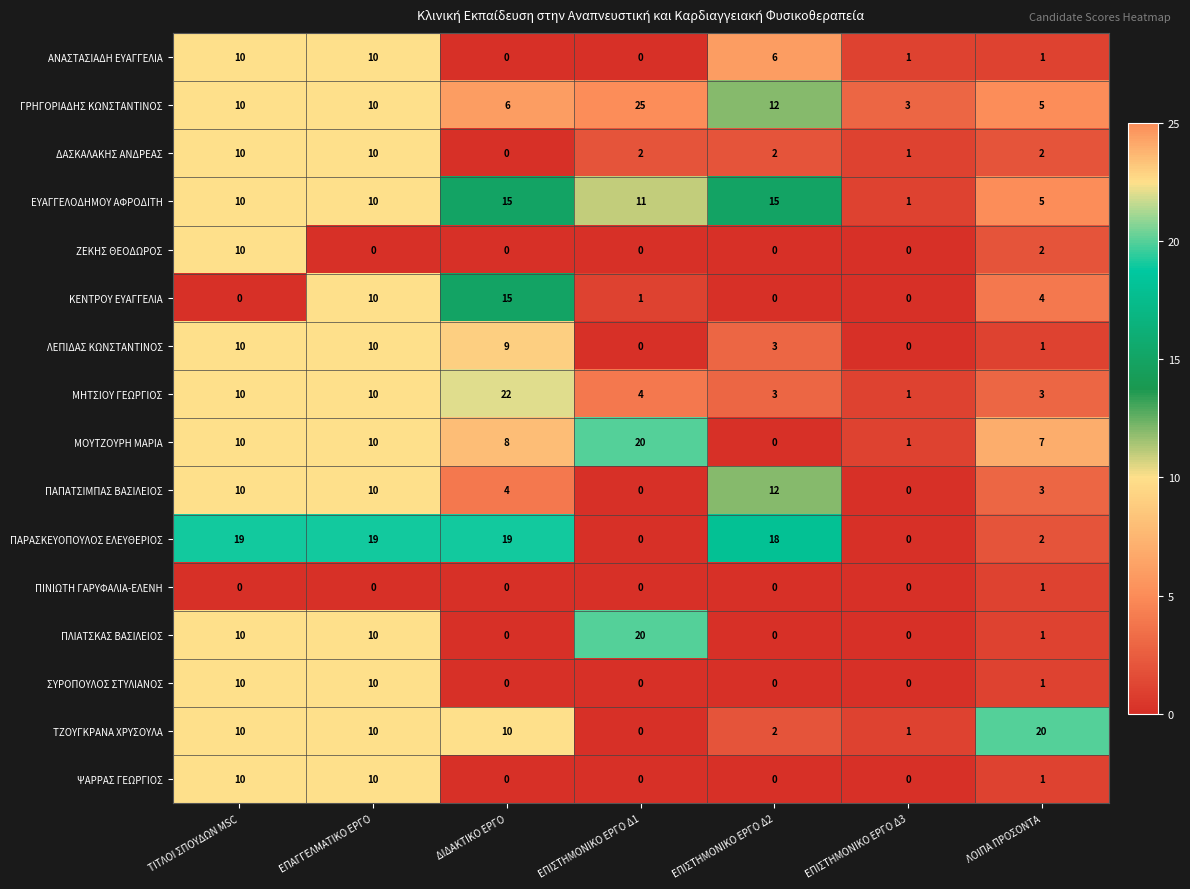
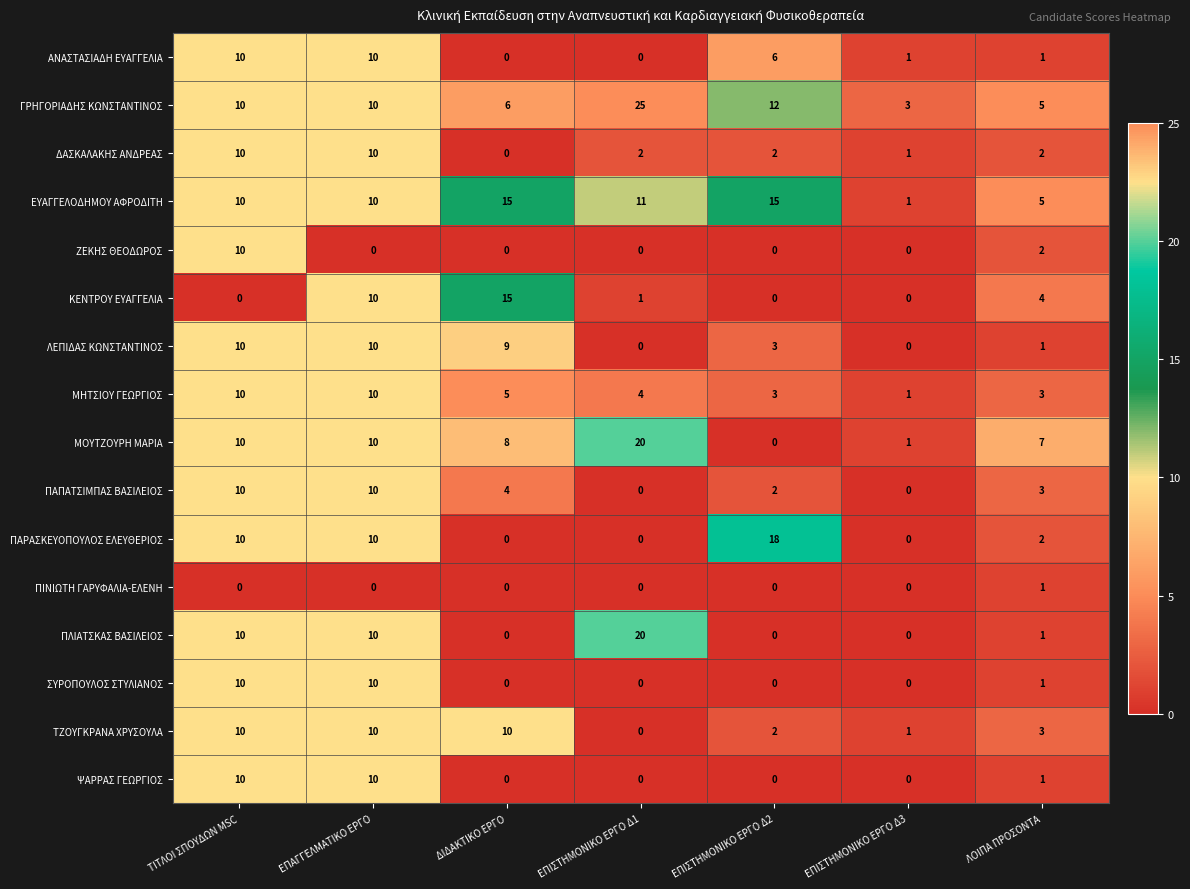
  {
    "ΑΝΑΣΤΑΣΙΑΔΗ ΕΥΑΓΓΕΛΙΑ": {
      "ΤΙΤΛΟΙ ΣΠΟΥΔΩΝ MSC": 10,
      "ΕΠΑΓΓΕΛΜΑΤΙΚΟ ΕΡΓΟ": 10,
      "ΔΙΔΑΚΤΙΚΟ ΕΡΓΟ": 0,
      "ΕΠΙΣΤΗΜΟΝΙΚΟ ΕΡΓΟ Δ1": 0,
      "ΕΠΙΣΤΗΜΟΝΙΚΟ ΕΡΓΟ Δ2": 6,
      "ΕΠΙΣΤΗΜΟΝΙΚΟ ΕΡΓΟ Δ3": 1,
      "ΛΟΙΠΑ ΠΡΟΣΟΝΤΑ": 1
    },
    "ΓΡΗΓΟΡΙΑΔΗΣ ΚΩΝΣΤΑΝΤΙΝΟΣ": {
      "ΤΙΤΛΟΙ ΣΠΟΥΔΩΝ MSC": 10,
      "ΕΠΑΓΓΕΛΜΑΤΙΚΟ ΕΡΓΟ": 10,
      "ΔΙΔΑΚΤΙΚΟ ΕΡΓΟ": 6,
      "ΕΠΙΣΤΗΜΟΝΙΚΟ ΕΡΓΟ Δ1": 25,
      "ΕΠΙΣΤΗΜΟΝΙΚΟ ΕΡΓΟ Δ2": 12,
      "ΕΠΙΣΤΗΜΟΝΙΚΟ ΕΡΓΟ Δ3": 3,
      "ΛΟΙΠΑ ΠΡΟΣΟΝΤΑ": 5
    },
    "ΔΑΣΚΑΛΑΚΗΣ ΑΝΔΡΕΑΣ": {
      "ΤΙΤΛΟΙ ΣΠΟΥΔΩΝ MSC": 10,
      "ΕΠΑΓΓΕΛΜΑΤΙΚΟ ΕΡΓΟ": 10,
      "ΔΙΔΑΚΤΙΚΟ ΕΡΓΟ": 0,
      "ΕΠΙΣΤΗΜΟΝΙΚΟ ΕΡΓΟ Δ1": 2,
      "ΕΠΙΣΤΗΜΟΝΙΚΟ ΕΡΓΟ Δ2": 2,
      "ΕΠΙΣΤΗΜΟΝΙΚΟ ΕΡΓΟ Δ3": 1,
      "ΛΟΙΠΑ ΠΡΟΣΟΝΤΑ": 2
    },
    "ΕΥΑΓΓΕΛΟΔΗΜΟΥ ΑΦΡΟΔΙΤΗ": {
      "ΤΙΤΛΟΙ ΣΠΟΥΔΩΝ MSC": 10,
      "ΕΠΑΓΓΕΛΜΑΤΙΚΟ ΕΡΓΟ": 10,
      "ΔΙΔΑΚΤΙΚΟ ΕΡΓΟ": 15,
      "ΕΠΙΣΤΗΜΟΝΙΚΟ ΕΡΓΟ Δ1": 11,
      "ΕΠΙΣΤΗΜΟΝΙΚΟ ΕΡΓΟ Δ2": 15,
      "ΕΠΙΣΤΗΜΟΝΙΚΟ ΕΡΓΟ Δ3": 1,
      "ΛΟΙΠΑ ΠΡΟΣΟΝΤΑ": 5
    },
    "ΖΕΚΗΣ ΘΕΟΔΩΡΟΣ": {
      "ΤΙΤΛΟΙ ΣΠΟΥΔΩΝ MSC": 10,
      "ΕΠΑΓΓΕΛΜΑΤΙΚΟ ΕΡΓΟ": 0,
      "ΔΙΔΑΚΤΙΚΟ ΕΡΓΟ": 0,
      "ΕΠΙΣΤΗΜΟΝΙΚΟ ΕΡΓΟ Δ1": 0,
      "ΕΠΙΣΤΗΜΟΝΙΚΟ ΕΡΓΟ Δ2": 0,
      "ΕΠΙΣΤΗΜΟΝΙΚΟ ΕΡΓΟ Δ3": 0,
      "ΛΟΙΠΑ ΠΡΟΣΟΝΤΑ": 2
    },
    "ΚΕΝΤΡΟΥ ΕΥΑΓΓΕΛΙΑ": {
      "ΤΙΤΛΟΙ ΣΠΟΥΔΩΝ MSC": 0,
      "ΕΠΑΓΓΕΛΜΑΤΙΚΟ ΕΡΓΟ": 10,
      "ΔΙΔΑΚΤΙΚΟ ΕΡΓΟ": 15,
      "ΕΠΙΣΤΗΜΟΝΙΚΟ ΕΡΓΟ Δ1": 1,
      "ΕΠΙΣΤΗΜΟΝΙΚΟ ΕΡΓΟ Δ2": 0,
      "ΕΠΙΣΤΗΜΟΝΙΚΟ ΕΡΓΟ Δ3": 0,
      "ΛΟΙΠΑ ΠΡΟΣΟΝΤΑ": 4
    },
    "ΛΕΠΙΔΑΣ ΚΩΝΣΤΑΝΤΙΝΟΣ": {
      "ΤΙΤΛΟΙ ΣΠΟΥΔΩΝ MSC": 10,
      "ΕΠΑΓΓΕΛΜΑΤΙΚΟ ΕΡΓΟ": 10,
      "ΔΙΔΑΚΤΙΚΟ ΕΡΓΟ": 9,
      "ΕΠΙΣΤΗΜΟΝΙΚΟ ΕΡΓΟ Δ1": 0,
      "ΕΠΙΣΤΗΜΟΝΙΚΟ ΕΡΓΟ Δ2": 3,
      "ΕΠΙΣΤΗΜΟΝΙΚΟ ΕΡΓΟ Δ3": 0,
      "ΛΟΙΠΑ ΠΡΟΣΟΝΤΑ": 1
    },
    "ΜΗΤΣΙΟΥ ΓΕΩΡΓΙΟΣ": {
      "ΤΙΤΛΟΙ ΣΠΟΥΔΩΝ MSC": 10,
      "ΕΠΑΓΓΕΛΜΑΤΙΚΟ ΕΡΓΟ": 10,
-     "ΔΙΔΑΚΤΙΚΟ ΕΡΓΟ": 22,
+     "ΔΙΔΑΚΤΙΚΟ ΕΡΓΟ": 5,
      "ΕΠΙΣΤΗΜΟΝΙΚΟ ΕΡΓΟ Δ1": 4,
      "ΕΠΙΣΤΗΜΟΝΙΚΟ ΕΡΓΟ Δ2": 3,
      "ΕΠΙΣΤΗΜΟΝΙΚΟ ΕΡΓΟ Δ3": 1,
      "ΛΟΙΠΑ ΠΡΟΣΟΝΤΑ": 3
    },
    "ΜΟΥΤΖΟΥΡΗ ΜΑΡΙΑ": {
      "ΤΙΤΛΟΙ ΣΠΟΥΔΩΝ MSC": 10,
      "ΕΠΑΓΓΕΛΜΑΤΙΚΟ ΕΡΓΟ": 10,
      "ΔΙΔΑΚΤΙΚΟ ΕΡΓΟ": 8,
      "ΕΠΙΣΤΗΜΟΝΙΚΟ ΕΡΓΟ Δ1": 20,
      "ΕΠΙΣΤΗΜΟΝΙΚΟ ΕΡΓΟ Δ2": 0,
      "ΕΠΙΣΤΗΜΟΝΙΚΟ ΕΡΓΟ Δ3": 1,
      "ΛΟΙΠΑ ΠΡΟΣΟΝΤΑ": 7
    },
    "ΠΑΠΑΤΣΙΜΠΑΣ ΒΑΣΙΛΕΙΟΣ": {
      "ΤΙΤΛΟΙ ΣΠΟΥΔΩΝ MSC": 10,
      "ΕΠΑΓΓΕΛΜΑΤΙΚΟ ΕΡΓΟ": 10,
      "ΔΙΔΑΚΤΙΚΟ ΕΡΓΟ": 4,
      "ΕΠΙΣΤΗΜΟΝΙΚΟ ΕΡΓΟ Δ1": 0,
-     "ΕΠΙΣΤΗΜΟΝΙΚΟ ΕΡΓΟ Δ2": 12,
+     "ΕΠΙΣΤΗΜΟΝΙΚΟ ΕΡΓΟ Δ2": 2,
      "ΕΠΙΣΤΗΜΟΝΙΚΟ ΕΡΓΟ Δ3": 0,
      "ΛΟΙΠΑ ΠΡΟΣΟΝΤΑ": 3
    },
    "ΠΑΡΑΣΚΕΥΟΠΟΥΛΟΣ ΕΛΕΥΘΕΡΙΟΣ": {
-     "ΤΙΤΛΟΙ ΣΠΟΥΔΩΝ MSC": 19,
-     "ΕΠΑΓΓΕΛΜΑΤΙΚΟ ΕΡΓΟ": 19,
-     "ΔΙΔΑΚΤΙΚΟ ΕΡΓΟ": 19,
+     "ΤΙΤΛΟΙ ΣΠΟΥΔΩΝ MSC": 10,
+     "ΕΠΑΓΓΕΛΜΑΤΙΚΟ ΕΡΓΟ": 10,
+     "ΔΙΔΑΚΤΙΚΟ ΕΡΓΟ": 0,
      "ΕΠΙΣΤΗΜΟΝΙΚΟ ΕΡΓΟ Δ1": 0,
      "ΕΠΙΣΤΗΜΟΝΙΚΟ ΕΡΓΟ Δ2": 18,
      "ΕΠΙΣΤΗΜΟΝΙΚΟ ΕΡΓΟ Δ3": 0,
      "ΛΟΙΠΑ ΠΡΟΣΟΝΤΑ": 2
    },
    "ΠΙΝΙΩΤΗ ΓΑΡΥΦΑΛΙΑ-ΕΛΕΝΗ": {
      "ΤΙΤΛΟΙ ΣΠΟΥΔΩΝ MSC": 0,
      "ΕΠΑΓΓΕΛΜΑΤΙΚΟ ΕΡΓΟ": 0,
      "ΔΙΔΑΚΤΙΚΟ ΕΡΓΟ": 0,
      "ΕΠΙΣΤΗΜΟΝΙΚΟ ΕΡΓΟ Δ1": 0,
      "ΕΠΙΣΤΗΜΟΝΙΚΟ ΕΡΓΟ Δ2": 0,
      "ΕΠΙΣΤΗΜΟΝΙΚΟ ΕΡΓΟ Δ3": 0,
      "ΛΟΙΠΑ ΠΡΟΣΟΝΤΑ": 1
    },
    "ΠΛΙΑΤΣΚΑΣ ΒΑΣΙΛΕΙΟΣ": {
      "ΤΙΤΛΟΙ ΣΠΟΥΔΩΝ MSC": 10,
      "ΕΠΑΓΓΕΛΜΑΤΙΚΟ ΕΡΓΟ": 10,
      "ΔΙΔΑΚΤΙΚΟ ΕΡΓΟ": 0,
      "ΕΠΙΣΤΗΜΟΝΙΚΟ ΕΡΓΟ Δ1": 20,
      "ΕΠΙΣΤΗΜΟΝΙΚΟ ΕΡΓΟ Δ2": 0,
      "ΕΠΙΣΤΗΜΟΝΙΚΟ ΕΡΓΟ Δ3": 0,
      "ΛΟΙΠΑ ΠΡΟΣΟΝΤΑ": 1
    },
    "ΣΥΡΟΠΟΥΛΟΣ ΣΤΥΛΙΑΝΟΣ": {
      "ΤΙΤΛΟΙ ΣΠΟΥΔΩΝ MSC": 10,
      "ΕΠΑΓΓΕΛΜΑΤΙΚΟ ΕΡΓΟ": 10,
      "ΔΙΔΑΚΤΙΚΟ ΕΡΓΟ": 0,
      "ΕΠΙΣΤΗΜΟΝΙΚΟ ΕΡΓΟ Δ1": 0,
      "ΕΠΙΣΤΗΜΟΝΙΚΟ ΕΡΓΟ Δ2": 0,
      "ΕΠΙΣΤΗΜΟΝΙΚΟ ΕΡΓΟ Δ3": 0,
      "ΛΟΙΠΑ ΠΡΟΣΟΝΤΑ": 1
    },
    "ΤΖΟΥΓΚΡΑΝΑ ΧΡΥΣΟΥΛΑ": {
      "ΤΙΤΛΟΙ ΣΠΟΥΔΩΝ MSC": 10,
      "ΕΠΑΓΓΕΛΜΑΤΙΚΟ ΕΡΓΟ": 10,
      "ΔΙΔΑΚΤΙΚΟ ΕΡΓΟ": 10,
      "ΕΠΙΣΤΗΜΟΝΙΚΟ ΕΡΓΟ Δ1": 0,
      "ΕΠΙΣΤΗΜΟΝΙΚΟ ΕΡΓΟ Δ2": 2,
      "ΕΠΙΣΤΗΜΟΝΙΚΟ ΕΡΓΟ Δ3": 1,
-     "ΛΟΙΠΑ ΠΡΟΣΟΝΤΑ": 20
+     "ΛΟΙΠΑ ΠΡΟΣΟΝΤΑ": 3
    },
    "ΨΑΡΡΑΣ ΓΕΩΡΓΙΟΣ": {
      "ΤΙΤΛΟΙ ΣΠΟΥΔΩΝ MSC": 10,
      "ΕΠΑΓΓΕΛΜΑΤΙΚΟ ΕΡΓΟ": 10,
      "ΔΙΔΑΚΤΙΚΟ ΕΡΓΟ": 0,
      "ΕΠΙΣΤΗΜΟΝΙΚΟ ΕΡΓΟ Δ1": 0,
      "ΕΠΙΣΤΗΜΟΝΙΚΟ ΕΡΓΟ Δ2": 0,
      "ΕΠΙΣΤΗΜΟΝΙΚΟ ΕΡΓΟ Δ3": 0,
      "ΛΟΙΠΑ ΠΡΟΣΟΝΤΑ": 1
    }
  }
